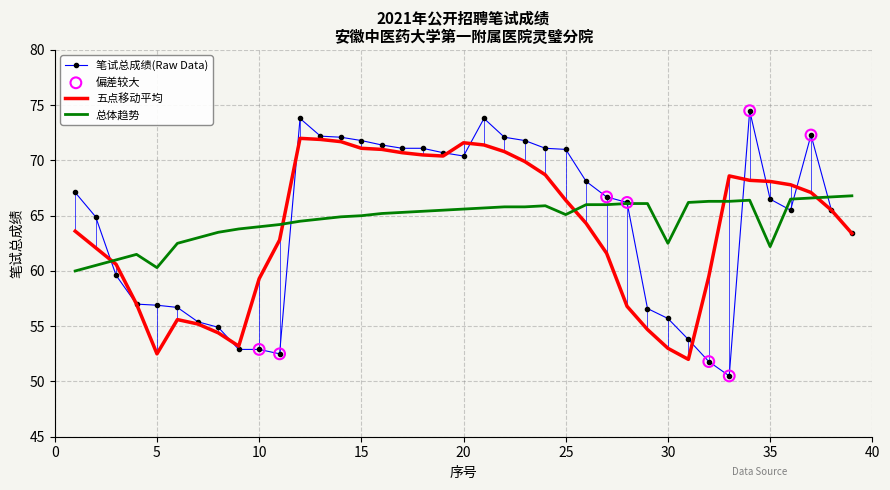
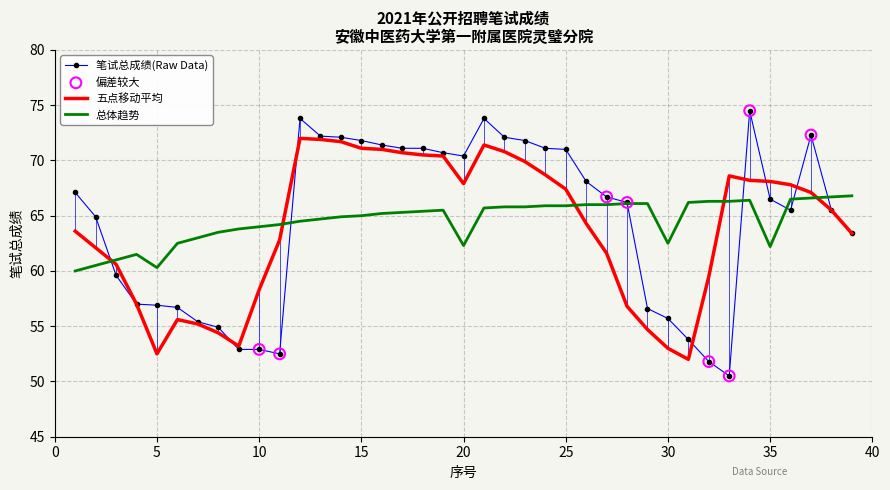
  {
    "五点移动平均": {
-     "10": 59.3,
-     "20": 71.6,
-     "25": 66.4
+     "10": 58.3,
+     "20": 67.9,
+     "25": 67.4
    },
    "总体趋势": {
      "5": 60.3,
      "10": 64.0,
      "15": 65.0,
-     "20": 65.6,
-     "25": 65.1,
+     "20": 62.3,
+     "25": 65.9,
      "30": 62.5,
      "35": 62.2
    }
  }
